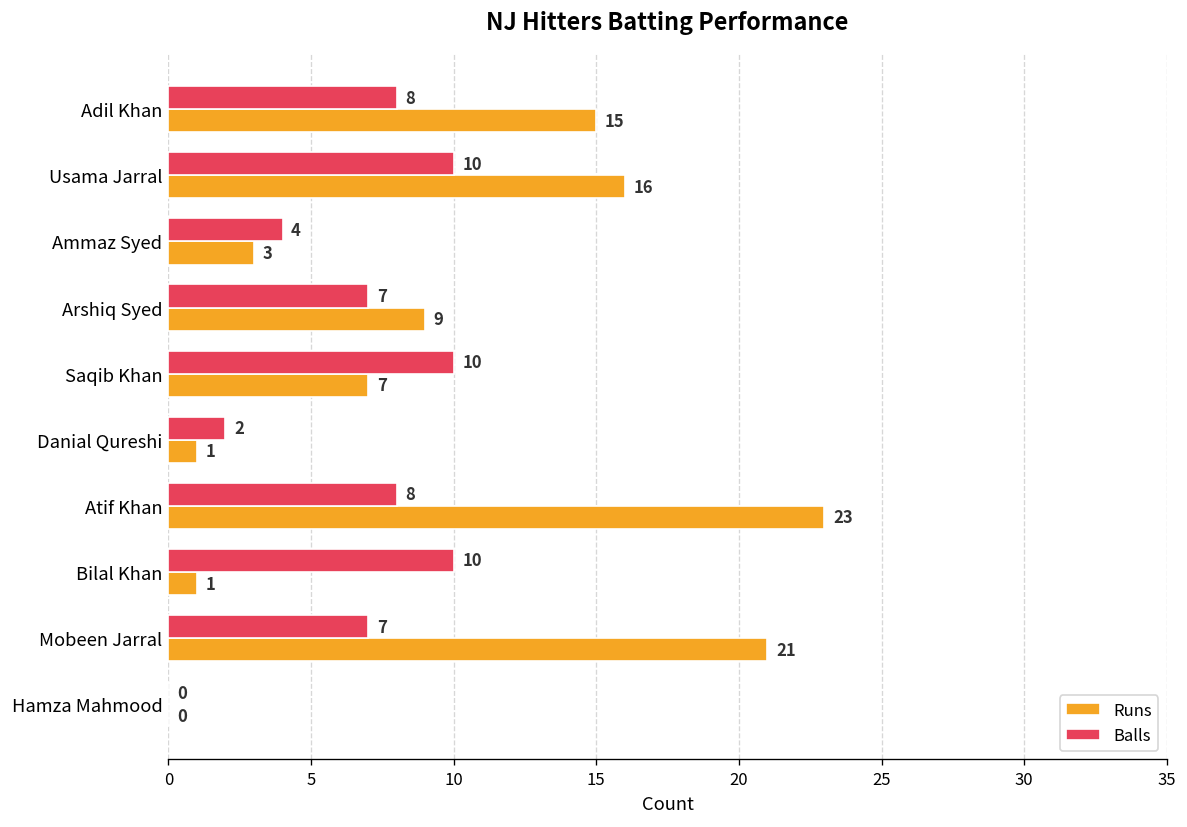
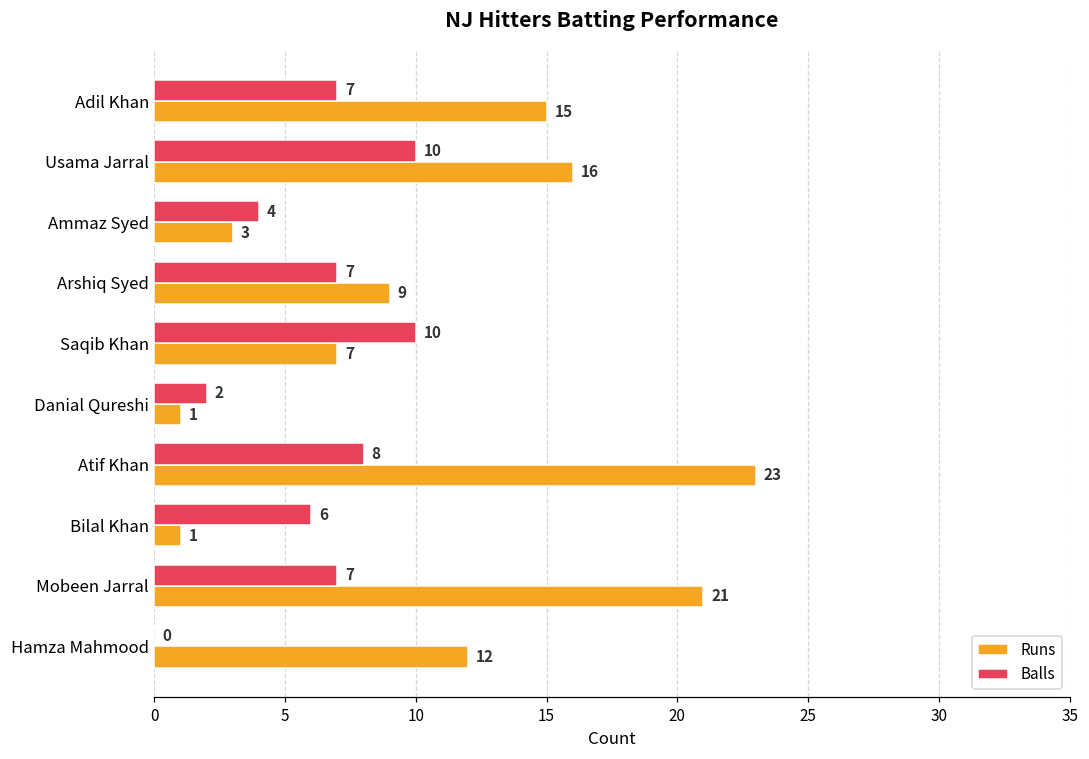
  {
    "Runs": {
      "Adil Khan": 15,
      "Usama Jarral": 16,
      "Ammaz Syed": 3,
      "Arshiq Syed": 9,
      "Saqib Khan": 7,
      "Danial Qureshi": 1,
      "Atif Khan": 23,
      "Bilal Khan": 1,
      "Mobeen Jarral": 21,
-     "Hamza Mahmood": 0
+     "Hamza Mahmood": 12
    },
    "Balls": {
-     "Adil Khan": 8,
+     "Adil Khan": 7,
      "Usama Jarral": 10,
      "Ammaz Syed": 4,
      "Arshiq Syed": 7,
      "Saqib Khan": 10,
      "Danial Qureshi": 2,
      "Atif Khan": 8,
-     "Bilal Khan": 10,
+     "Bilal Khan": 6,
      "Mobeen Jarral": 7,
      "Hamza Mahmood": 0
    }
  }
